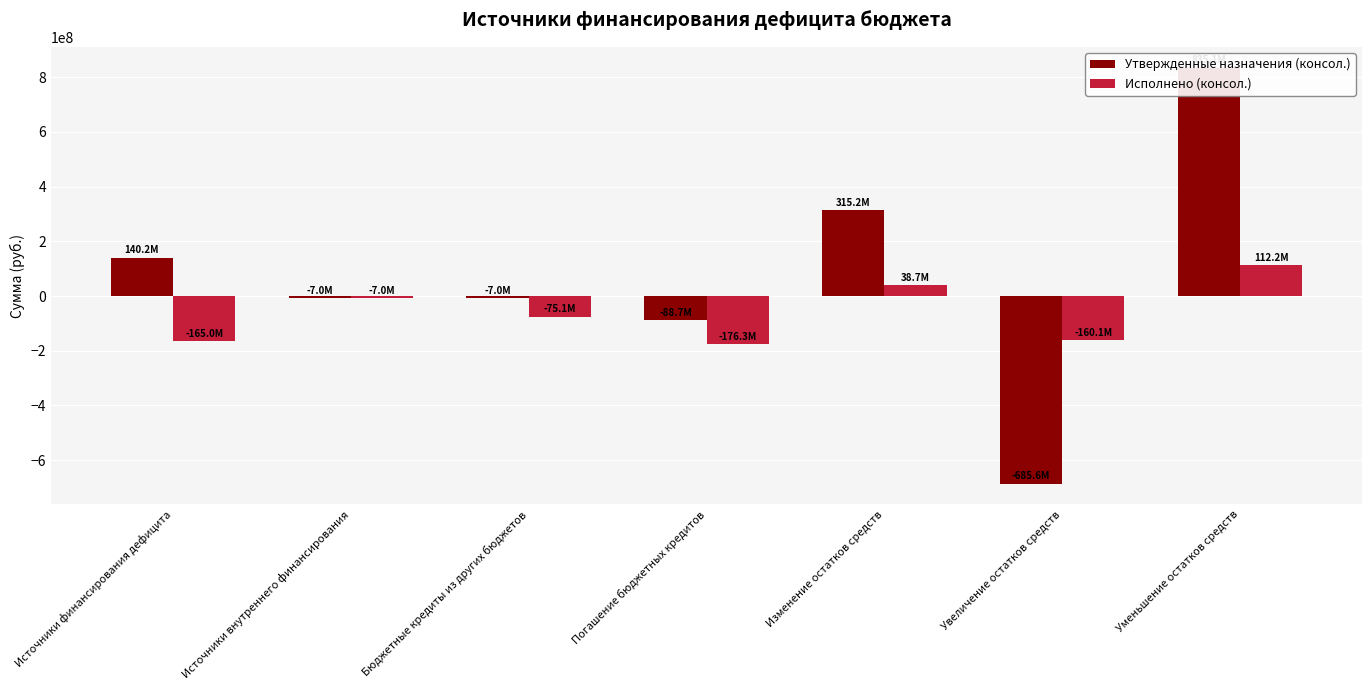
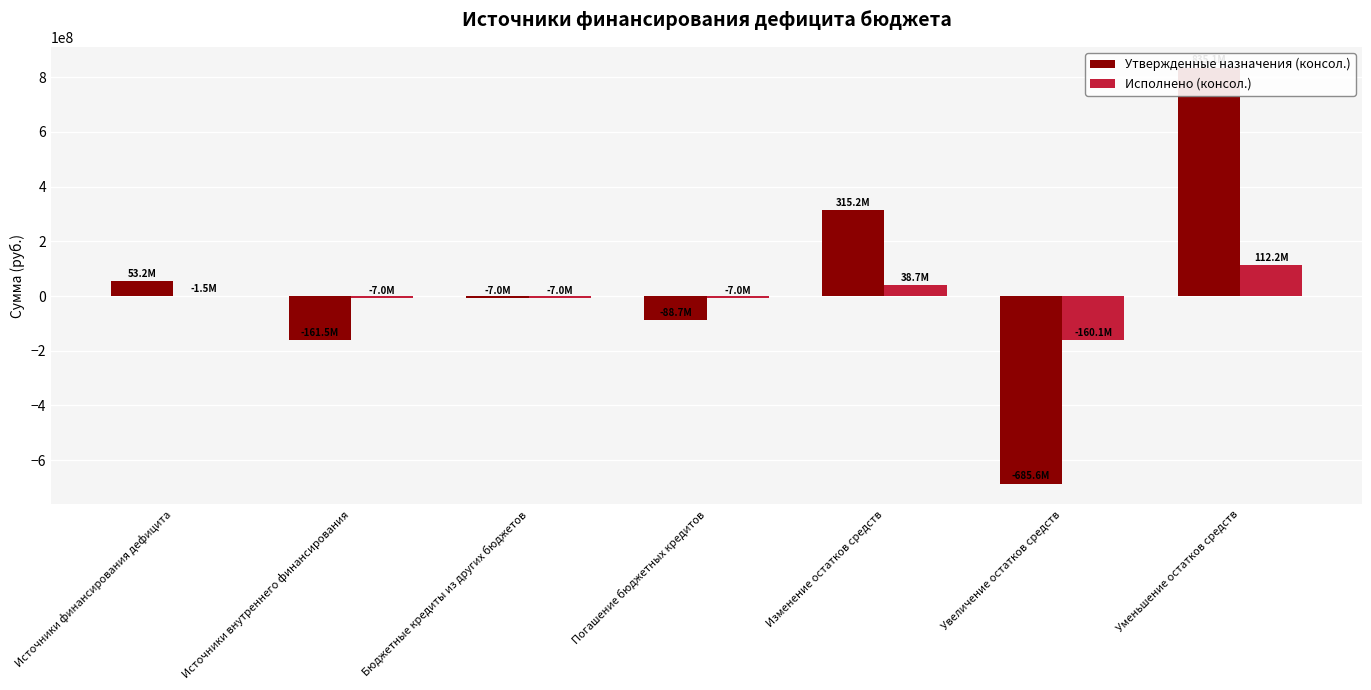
  {
    "Утвержденные назначения (консол.)": {
-     "Источники финансирования дефицита": "140.2M",
-     "Источники внутреннего финансирования": "-7.0M",
+     "Источники финансирования дефицита": "53.2M",
+     "Источники внутреннего финансирования": "-161.5M",
      "Бюджетные кредиты из других бюджетов": "-7.0M",
      "Погашение бюджетных кредитов": "-88.7M",
      "Изменение остатков средств": "315.2M",
      "Увеличение остатков средств": "-685.6M"
    },
    "Исполнено (консол.)": {
-     "Источники финансирования дефицита": "-165.0M",
+     "Источники финансирования дефицита": "-1.5M",
      "Источники внутреннего финансирования": "-7.0M",
-     "Бюджетные кредиты из других бюджетов": "-75.1M",
-     "Погашение бюджетных кредитов": "-176.3M",
+     "Бюджетные кредиты из других бюджетов": "-7.0M",
+     "Погашение бюджетных кредитов": "-7.0M",
      "Изменение остатков средств": "38.7M",
      "Увеличение остатков средств": "-160.1M",
      "Уменьшение остатков средств": "112.2M"
    }
  }
